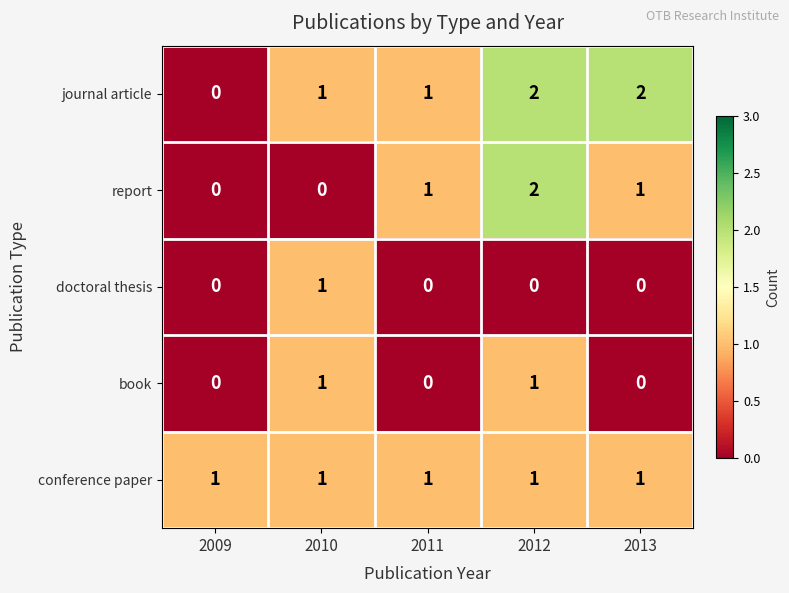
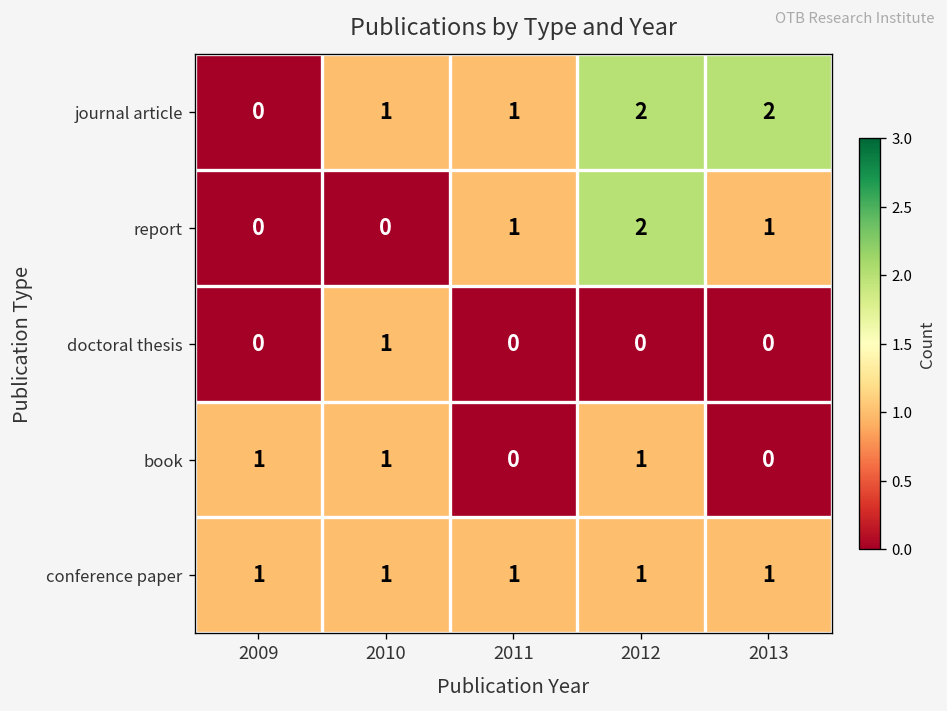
  {
    "journal article": {
      "2009": 0,
      "2010": 1,
      "2011": 1,
      "2012": 2,
      "2013": 2
    },
    "report": {
      "2009": 0,
      "2010": 0,
      "2011": 1,
      "2012": 2,
      "2013": 1
    },
    "doctoral thesis": {
      "2009": 0,
      "2010": 1,
      "2011": 0,
      "2012": 0,
      "2013": 0
    },
    "book": {
-     "2009": 0,
+     "2009": 1,
      "2010": 1,
      "2011": 0,
      "2012": 1,
      "2013": 0
    },
    "conference paper": {
      "2009": 1,
      "2010": 1,
      "2011": 1,
      "2012": 1,
      "2013": 1
    }
  }
